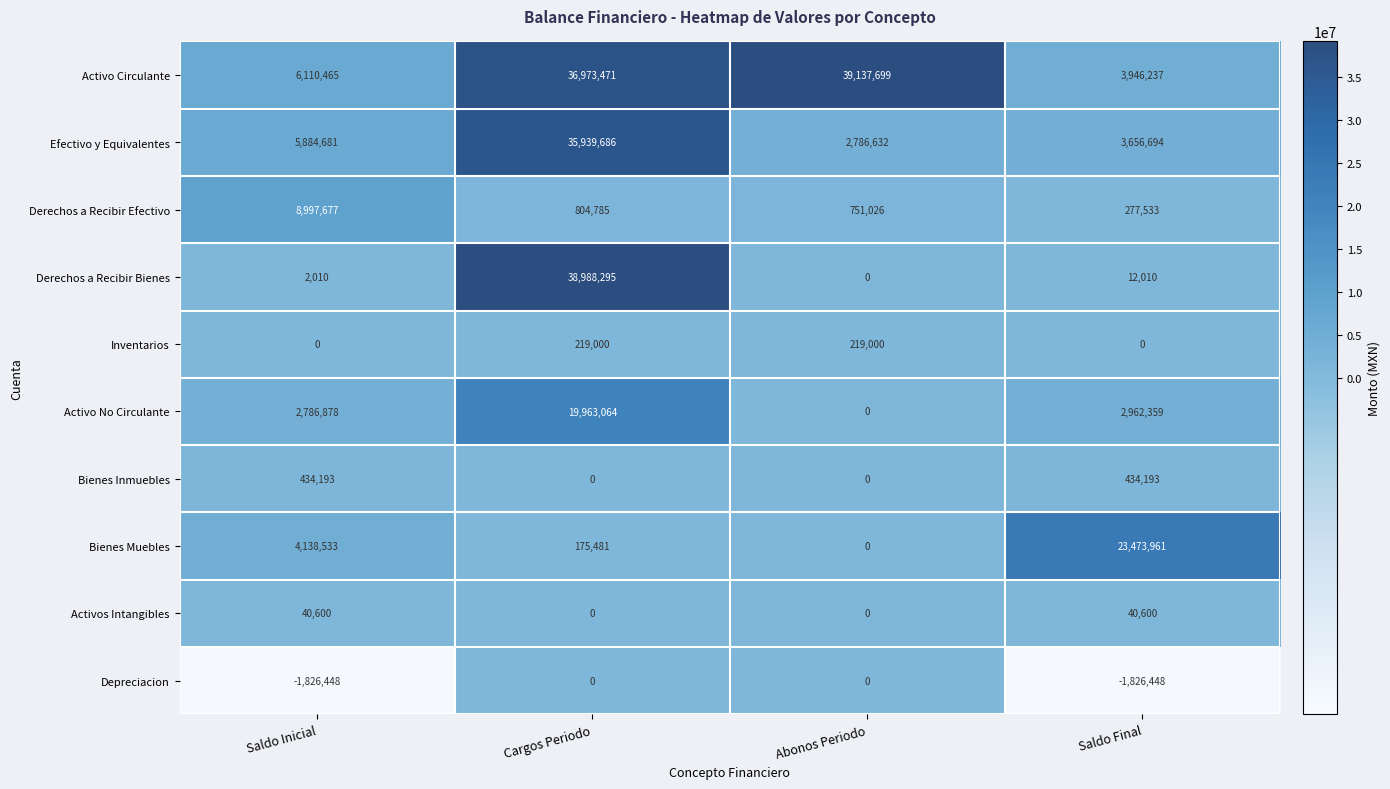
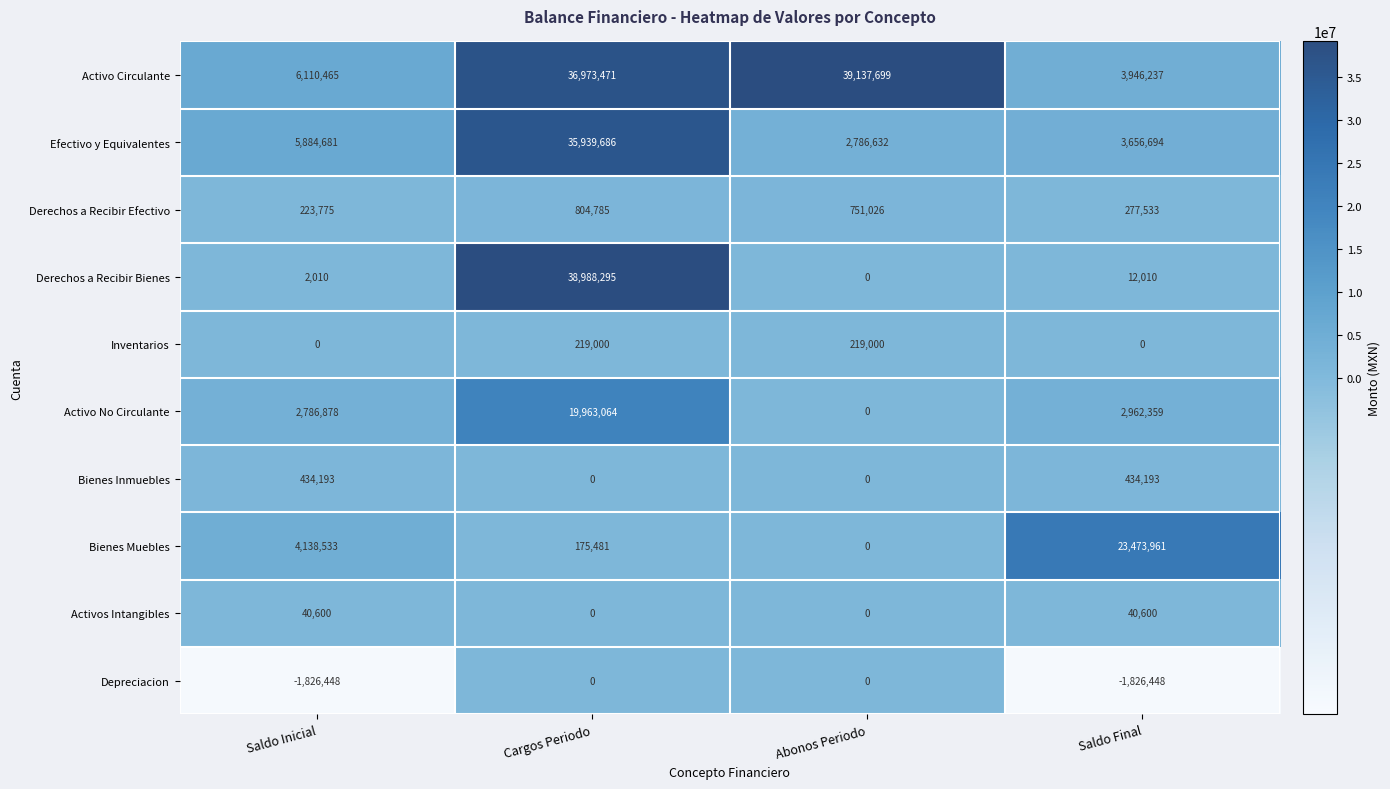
  {
    "Activo Circulante": {
      "Saldo Inicial": "6,110,465",
      "Cargos Periodo": "36,973,471",
      "Abonos Periodo": "39,137,699",
      "Saldo Final": "3,946,237"
    },
    "Efectivo y Equivalentes": {
      "Saldo Inicial": "5,884,681",
      "Cargos Periodo": "35,939,686",
      "Abonos Periodo": "2,786,632",
      "Saldo Final": "3,656,694"
    },
    "Derechos a Recibir Efectivo": {
-     "Saldo Inicial": "8,997,677",
+     "Saldo Inicial": "223,775",
      "Cargos Periodo": "804,785",
      "Abonos Periodo": "751,026",
      "Saldo Final": "277,533"
    },
    "Derechos a Recibir Bienes": {
      "Saldo Inicial": "2,010",
      "Cargos Periodo": "38,988,295",
      "Abonos Periodo": "0",
      "Saldo Final": "12,010"
    },
    "Inventarios": {
      "Saldo Inicial": "0",
      "Cargos Periodo": "219,000",
      "Abonos Periodo": "219,000",
      "Saldo Final": "0"
    },
    "Activo No Circulante": {
      "Saldo Inicial": "2,786,878",
      "Cargos Periodo": "19,963,064",
      "Abonos Periodo": "0",
      "Saldo Final": "2,962,359"
    },
    "Bienes Inmuebles": {
      "Saldo Inicial": "434,193",
      "Cargos Periodo": "0",
      "Abonos Periodo": "0",
      "Saldo Final": "434,193"
    },
    "Bienes Muebles": {
      "Saldo Inicial": "4,138,533",
      "Cargos Periodo": "175,481",
      "Abonos Periodo": "0",
      "Saldo Final": "23,473,961"
    },
    "Activos Intangibles": {
      "Saldo Inicial": "40,600",
      "Cargos Periodo": "0",
      "Abonos Periodo": "0",
      "Saldo Final": "40,600"
    },
    "Depreciacion": {
      "Saldo Inicial": "-1,826,448",
      "Cargos Periodo": "0",
      "Abonos Periodo": "0",
      "Saldo Final": "-1,826,448"
    }
  }
